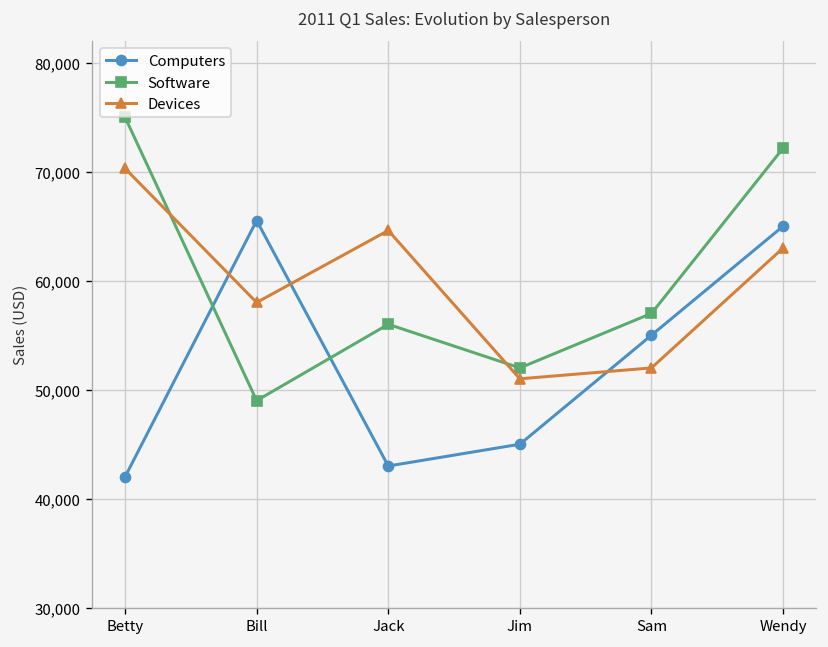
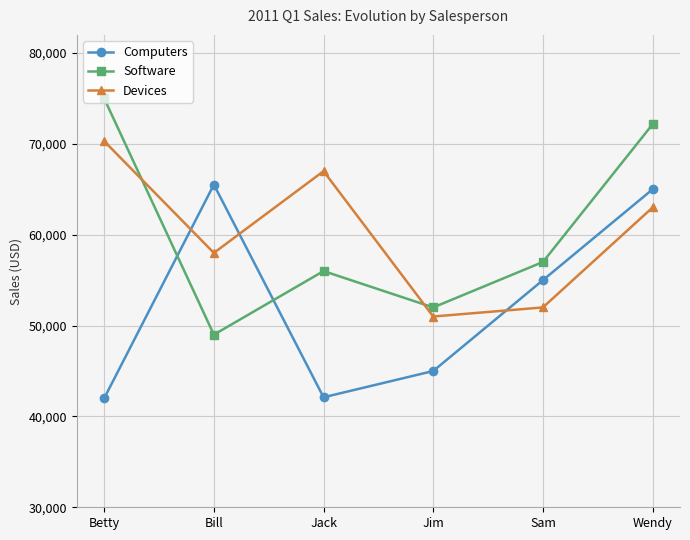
  {
    "Computers": {
      "Betty": "42,000",
      "Bill": "66,000",
-     "Jack": "43,000",
+     "Jack": "42,000",
      "Jim": "45,000",
      "Sam": "55,000",
      "Wendy": "65,000"
    },
    "Software": {
      "Bill": "49,000",
      "Jack": "56,000",
      "Jim": "52,000",
      "Sam": "57,000",
      "Wendy": "72,000"
    },
    "Devices": {
      "Betty": "70,000",
      "Bill": "58,000",
-     "Jack": "65,000",
+     "Jack": "67,000",
      "Jim": "51,000",
      "Sam": "52,000",
      "Wendy": "63,000"
    }
  }
